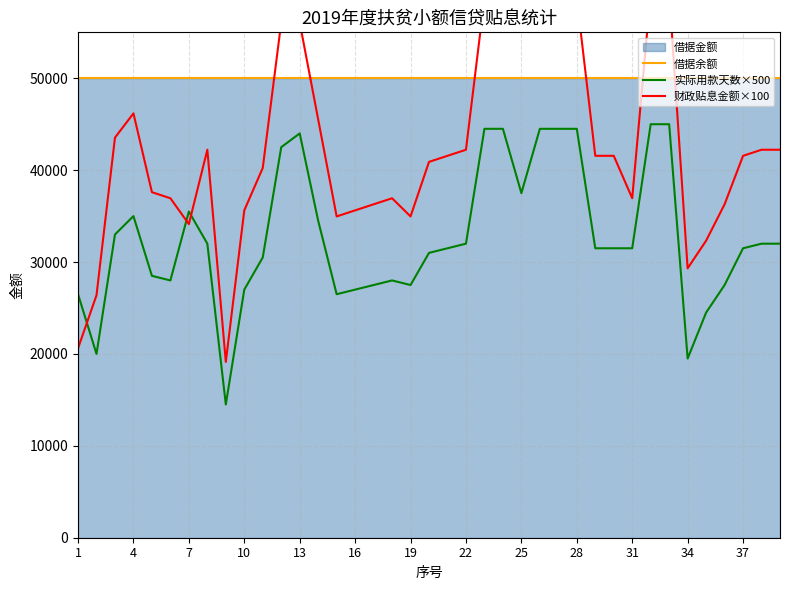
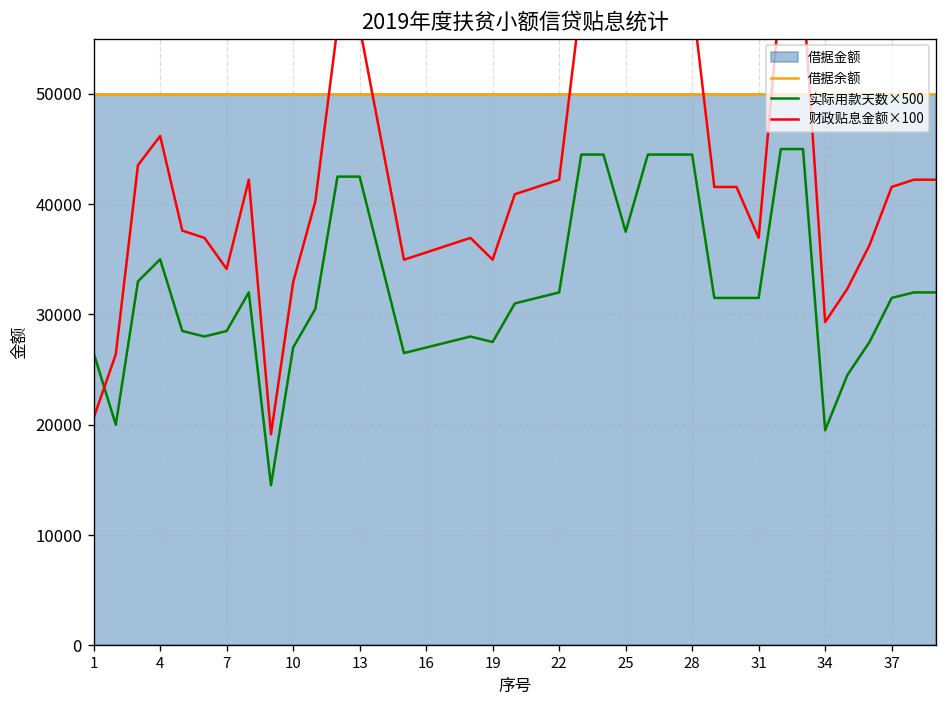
  {
    "借据金额": {
      "1": 50000,
      "4": 50000,
      "7": 50000,
      "10": 50000,
      "13": 50000,
      "16": 50000,
      "19": 50000,
      "22": 50000,
      "25": 50000,
      "28": 50000,
      "31": 50000
    },
    "实际用款天数×500": {
      "1": 27000,
      "4": 35000,
-     "7": 36000,
+     "7": 29000,
      "10": 27000,
-     "13": 44000,
+     "13": 43000,
      "16": 27000,
      "19": 28000,
      "22": 32000,
      "25": 38000,
      "28": 45000,
      "31": 32000,
      "34": 20000,
      "37": 32000
    },
    "财政贴息金额×100": {
      "1": 21000,
      "4": 46000,
      "7": 34000,
-     "10": 36000,
+     "10": 33000,
      "16": 36000,
      "19": 35000,
      "22": 42000,
      "31": 37000,
      "34": 29000,
      "37": 42000
    }
  }
